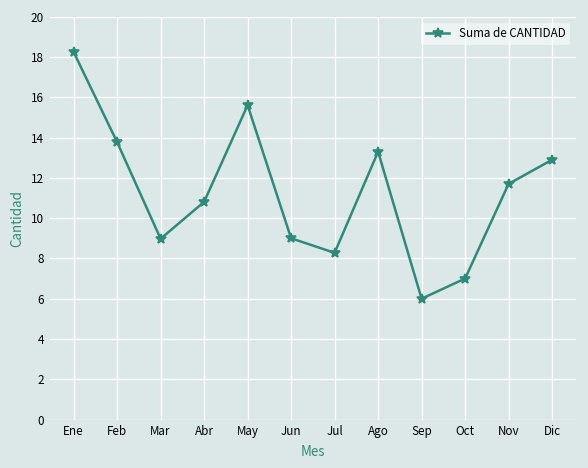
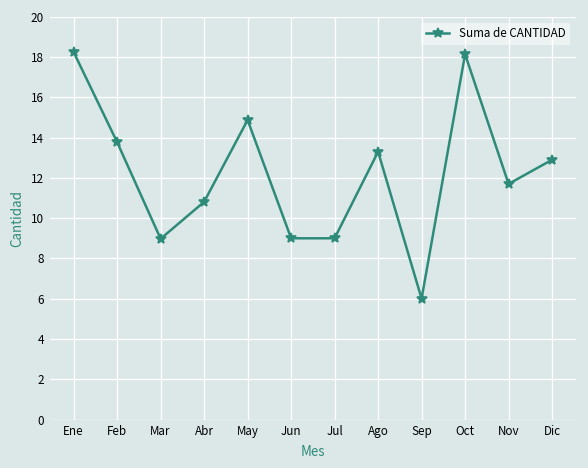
  {
    "Ene": 18.3,
    "Feb": 13.8,
    "Mar": 9.0,
    "Abr": 10.8,
-   "May": 15.6,
+   "May": 14.9,
    "Jun": 9.0,
-   "Jul": 8.3,
+   "Jul": 9.0,
    "Ago": 13.3,
    "Sep": 6.0,
-   "Oct": 7.0,
+   "Oct": 18.1,
    "Nov": 11.7,
    "Dic": 12.9
  }
